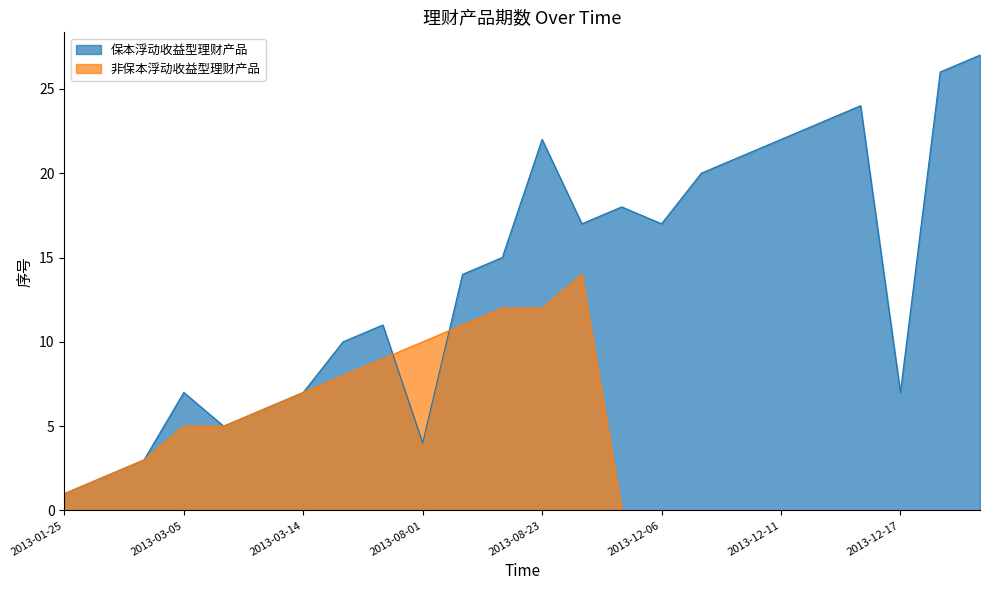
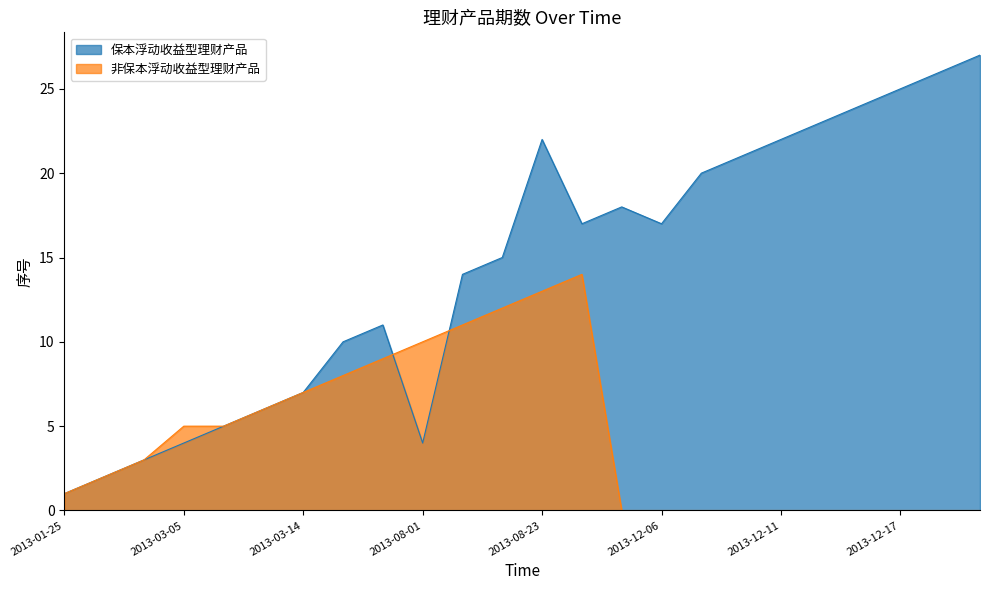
  {
    "保本浮动收益型理财产品": {
-     "2013-03-05": 7,
+     "2013-03-05": 4,
      "2013-08-01": 4,
      "2013-08-23": 22,
      "2013-12-06": 17,
-     "2013-12-17": 7
+     "2013-12-17": 25
    },
    "非保本浮动收益型理财产品": {
      "2013-03-05": 5,
      "2013-08-01": 10,
-     "2013-08-23": 12,
+     "2013-08-23": 13,
      "2013-12-06": 0,
      "2013-12-17": 0
    }
  }
